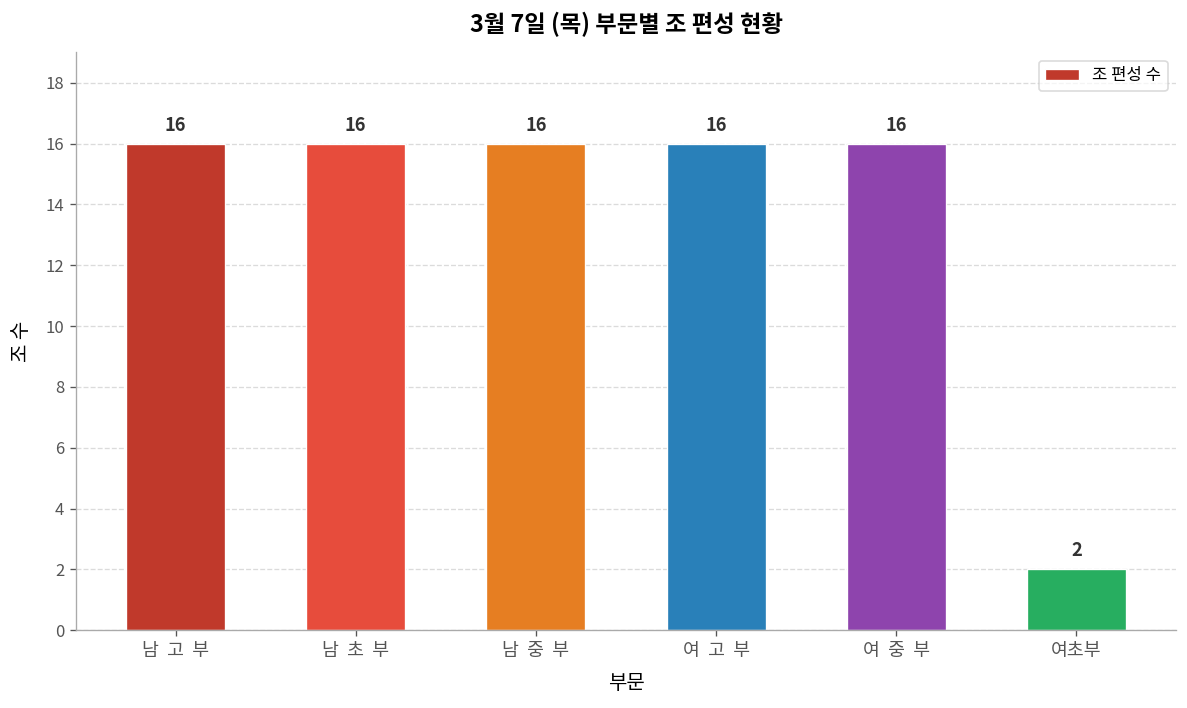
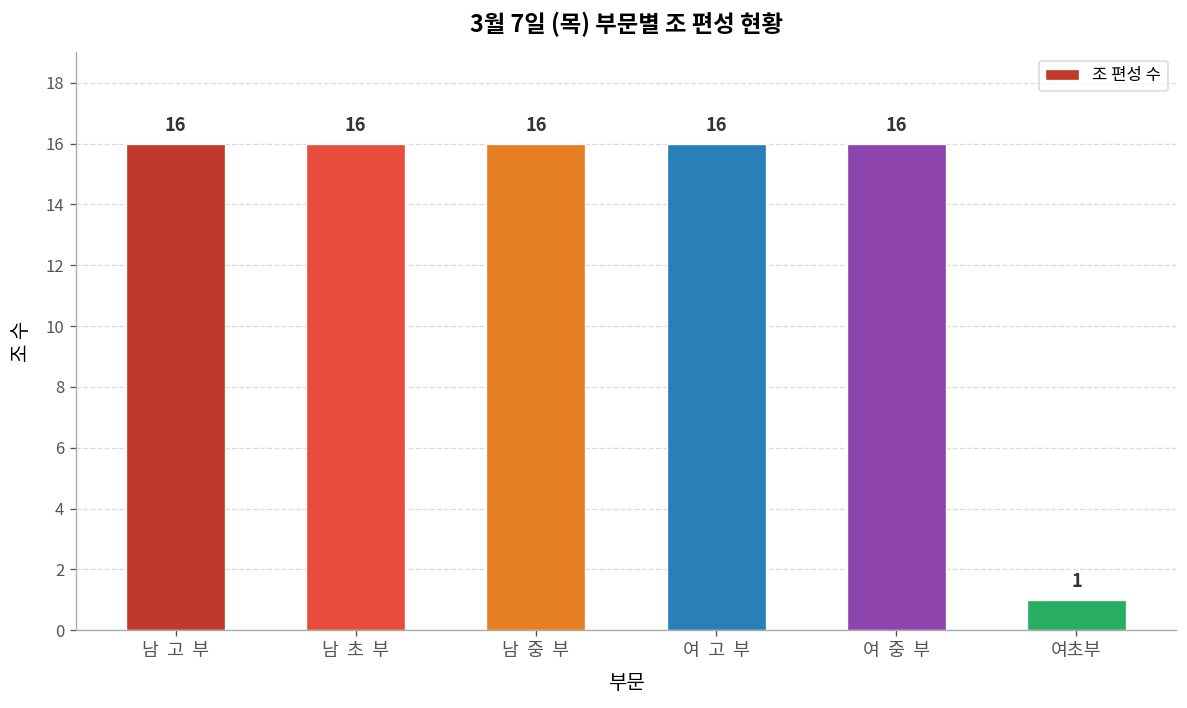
  {
    "남 고 부": 16,
    "남 초 부": 16,
    "남 중 부": 16,
    "여 고 부": 16,
    "여 중 부": 16,
-   "여초부": 2
+   "여초부": 1
  }
